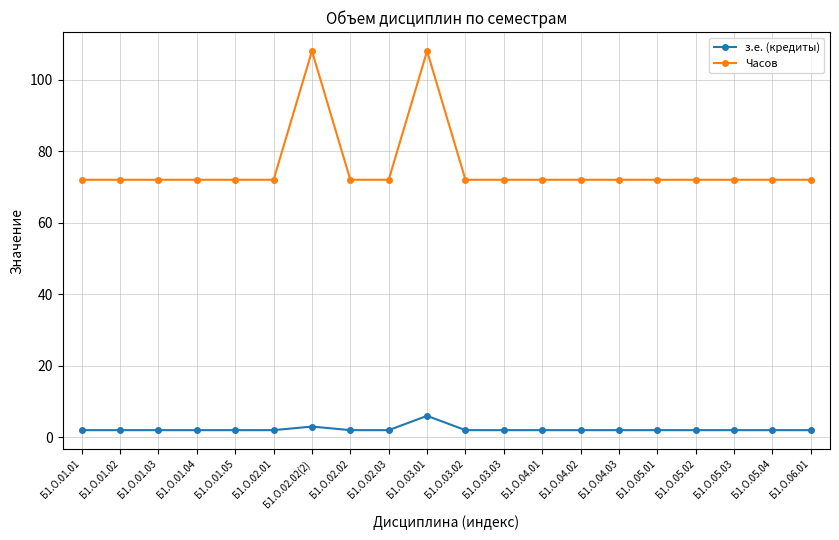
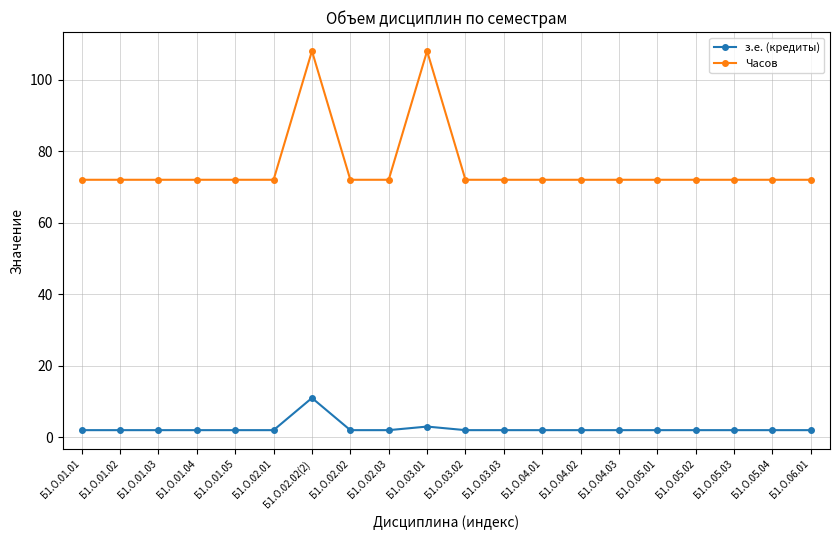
  {
    "з.е. (кредиты)": {
      "Б1.О.01.01": 2,
      "Б1.О.01.02": 2,
      "Б1.О.01.03": 2,
      "Б1.О.01.04": 2,
      "Б1.О.01.05": 2,
      "Б1.О.02.01": 2,
-     "Б1.О.02.02(2)": 3,
+     "Б1.О.02.02(2)": 11,
      "Б1.О.02.02": 2,
      "Б1.О.02.03": 2,
-     "Б1.О.03.01": 6,
+     "Б1.О.03.01": 3,
      "Б1.О.03.02": 2,
      "Б1.О.03.03": 2,
      "Б1.О.04.01": 2,
      "Б1.О.04.02": 2,
      "Б1.О.04.03": 2,
      "Б1.О.05.01": 2,
      "Б1.О.05.02": 2,
      "Б1.О.05.03": 2,
      "Б1.О.05.04": 2,
      "Б1.О.06.01": 2
    },
    "Часов": {
      "Б1.О.01.01": 72,
      "Б1.О.01.02": 72,
      "Б1.О.01.03": 72,
      "Б1.О.01.04": 72,
      "Б1.О.01.05": 72,
      "Б1.О.02.01": 72,
      "Б1.О.02.02(2)": 108,
      "Б1.О.02.02": 72,
      "Б1.О.02.03": 72,
      "Б1.О.03.01": 108,
      "Б1.О.03.02": 72,
      "Б1.О.03.03": 72,
      "Б1.О.04.01": 72,
      "Б1.О.04.02": 72,
      "Б1.О.04.03": 72,
      "Б1.О.05.01": 72,
      "Б1.О.05.02": 72,
      "Б1.О.05.03": 72,
      "Б1.О.05.04": 72,
      "Б1.О.06.01": 72
    }
  }
